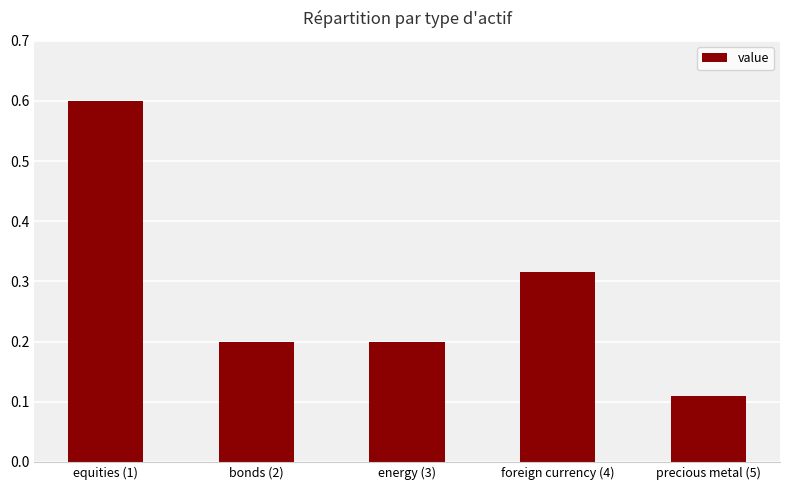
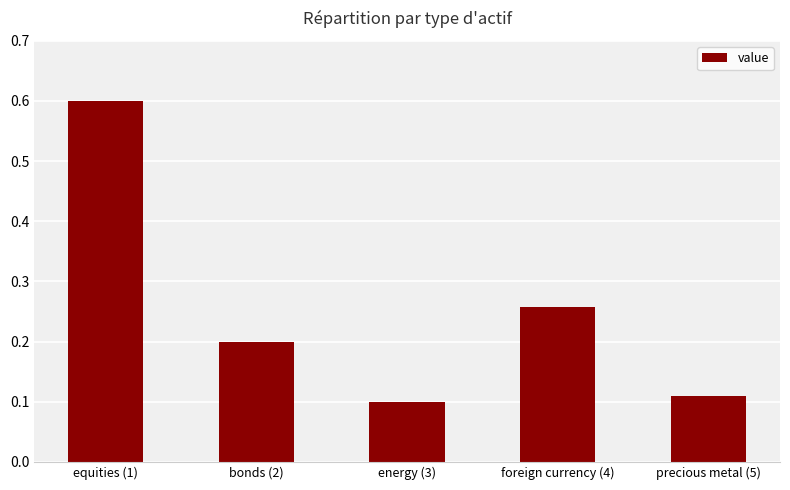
  {
    "equities (1)": 0.60,
    "bonds (2)": 0.20,
-   "energy (3)": 0.2,
-   "foreign currency (4)": 0.32,
+   "energy (3)": 0.1,
+   "foreign currency (4)": 0.26,
    "precious metal (5)": 0.11
  }
